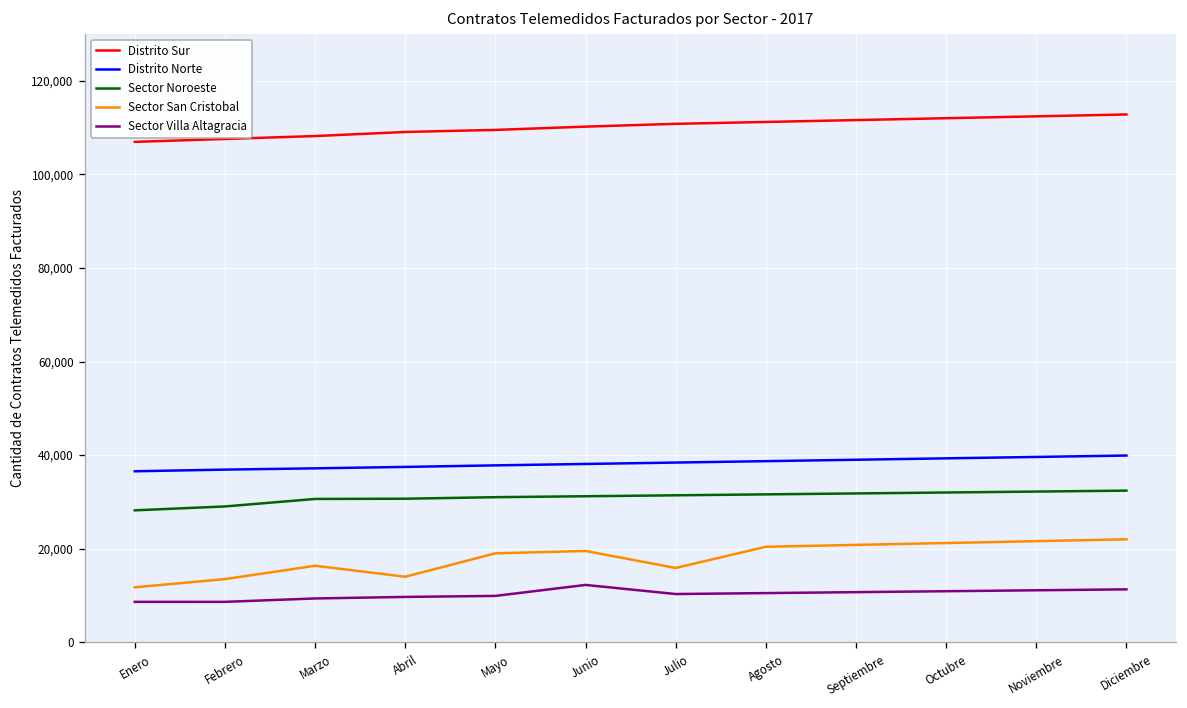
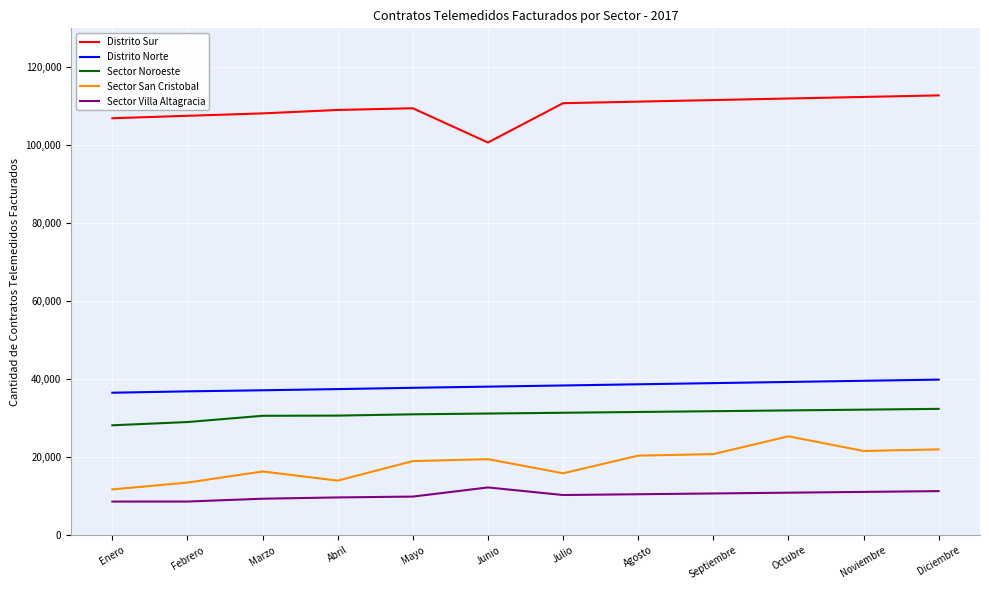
  {
    "Distrito Sur": {
      "Enero": "107,000",
      "Febrero": "108,000",
      "Marzo": "108,000",
      "Abril": "109,000",
      "Mayo": "110,000",
-     "Junio": "110,000",
+     "Junio": "101,000",
      "Julio": "111,000",
      "Agosto": "111,000",
      "Septiembre": "112,000",
      "Octubre": "112,000",
      "Noviembre": "112,000",
      "Diciembre": "113,000"
    },
    "Distrito Norte": {
      "Enero": "37,000",
      "Febrero": "37,000",
      "Marzo": "37,000",
      "Abril": "37,000",
      "Mayo": "38,000",
      "Junio": "38,000",
      "Julio": "38,000",
      "Agosto": "39,000",
      "Septiembre": "39,000",
      "Octubre": "39,000",
      "Noviembre": "40,000",
      "Diciembre": "40,000"
    },
    "Sector Noroeste": {
      "Enero": "28,000",
      "Febrero": "29,000",
      "Marzo": "31,000",
      "Abril": "31,000",
      "Mayo": "31,000",
      "Junio": "31,000",
      "Julio": "31,000",
      "Agosto": "32,000",
      "Septiembre": "32,000",
      "Octubre": "32,000",
      "Noviembre": "32,000",
      "Diciembre": "32,000"
    },
    "Sector San Cristobal": {
      "Enero": "12,000",
      "Febrero": "13,000",
      "Marzo": "16,000",
      "Abril": "14,000",
      "Mayo": "19,000",
      "Junio": "20,000",
      "Julio": "16,000",
      "Agosto": "20,000",
      "Septiembre": "21,000",
-     "Octubre": "21,000",
+     "Octubre": "25,000",
      "Noviembre": "22,000",
      "Diciembre": "22,000"
    },
    "Sector Villa Altagracia": {
      "Enero": "9,000",
      "Febrero": "9,000",
      "Marzo": "9,000",
      "Abril": "10,000",
      "Mayo": "10,000",
      "Junio": "12,000",
      "Julio": "10,000",
      "Agosto": "11,000",
      "Septiembre": "11,000",
      "Octubre": "11,000",
      "Noviembre": "11,000",
      "Diciembre": "11,000"
    }
  }
